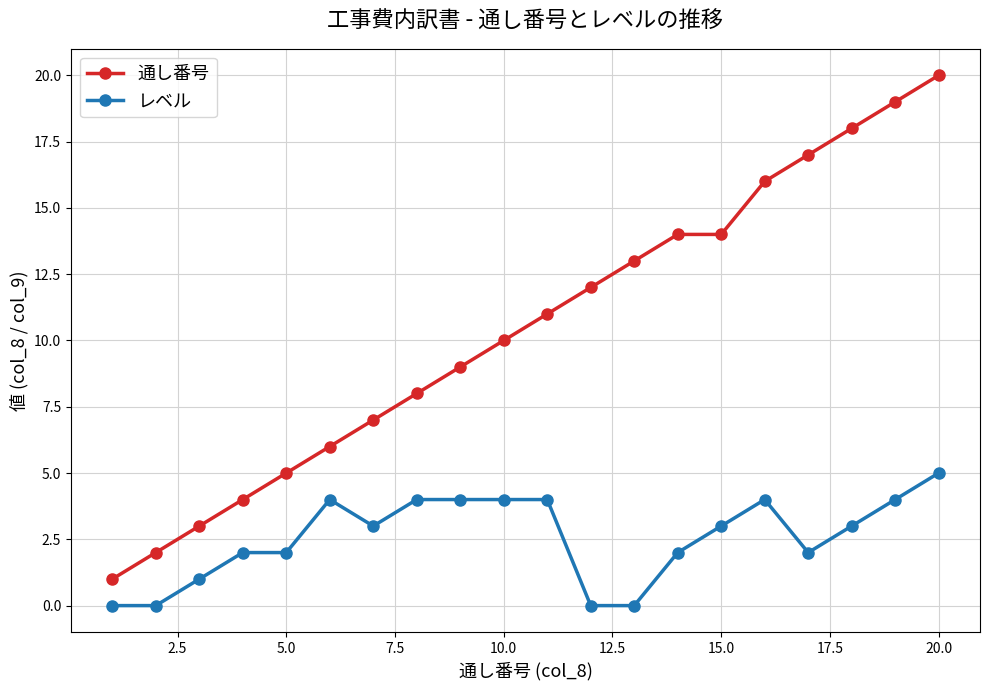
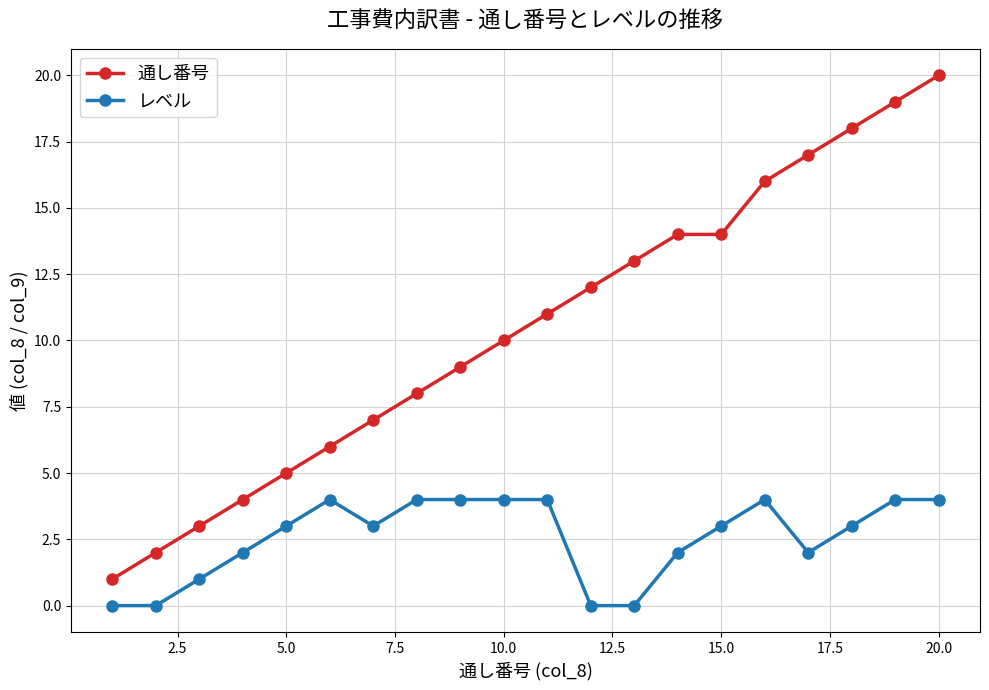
  {
    "通し番号": {
      "5.0": 5,
      "10.0": 10,
      "15.0": 14,
      "20.0": 20
    },
    "レベル": {
-     "5.0": 2,
+     "5.0": 3,
      "10.0": 4,
      "15.0": 3,
-     "20.0": 5
+     "20.0": 4
    }
  }
